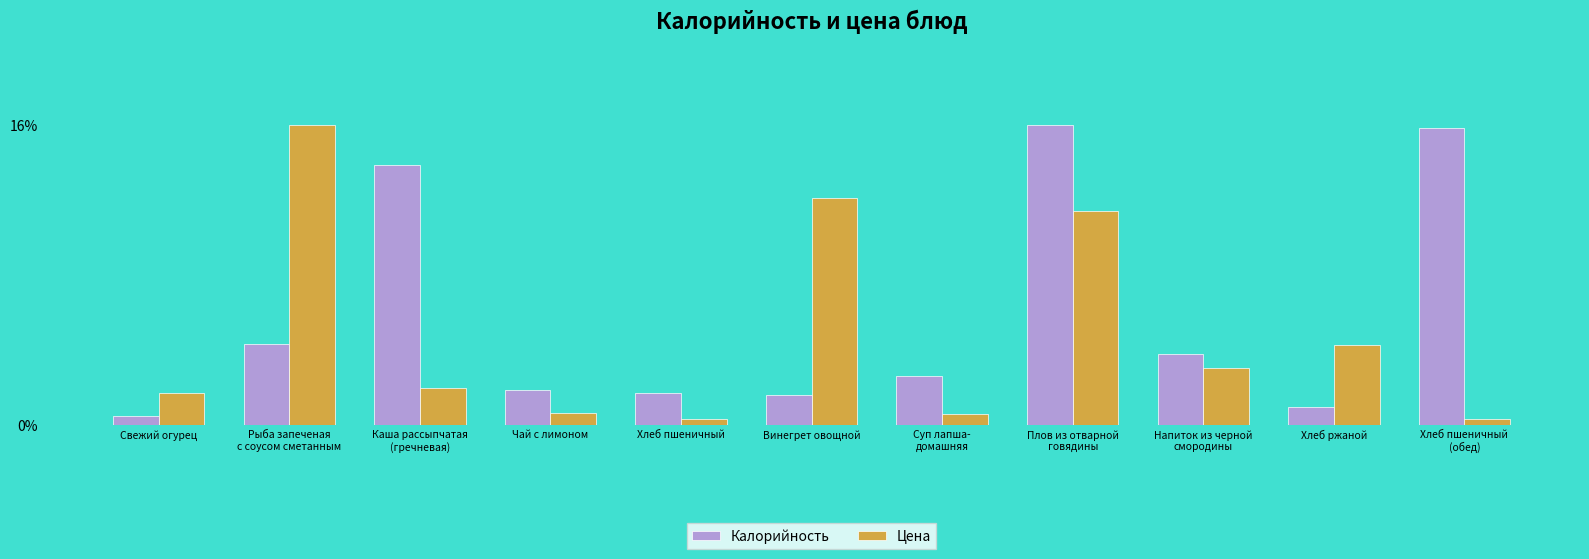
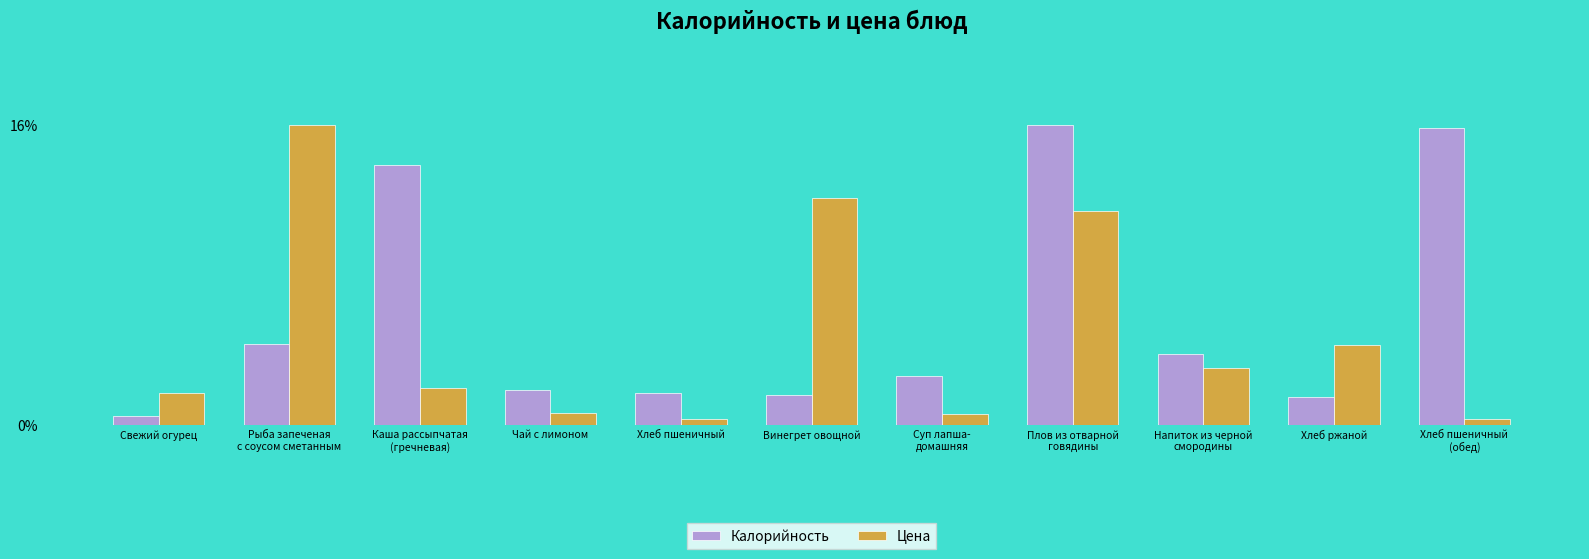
  {
    "Калорийность": {
      "Свежий огурец": "0.5%",
      "Рыба запеченая с соусом сметанным": "4.3%",
      "Каша рассыпчатая (гречневая)": "13.8%",
      "Чай с лимоном": "1.9%",
      "Хлеб пшеничный": "1.7%",
      "Винегрет овощной": "1.6%",
      "Суп лапша- домашняя": "2.6%",
      "Плов из отварной говядины": "16.0%",
      "Напиток из черной смородины": "3.7%",
-     "Хлеб ржаной": "0.9%",
+     "Хлеб ржаной": "1.5%",
      "Хлеб пшеничный (обед)": "15.8%"
    },
    "Цена": {
      "Свежий огурец": "1.7%",
      "Рыба запеченая с соусом сметанным": "16.0%",
      "Каша рассыпчатая (гречневая)": "2.0%",
      "Чай с лимоном": "0.6%",
      "Хлеб пшеничный": "0.3%",
      "Винегрет овощной": "12.1%",
      "Суп лапша- домашняя": "0.6%",
      "Плов из отварной говядины": "11.4%",
      "Напиток из черной смородины": "3.0%",
      "Хлеб ржаной": "4.3%",
      "Хлеб пшеничный (обед)": "0.3%"
    }
  }
